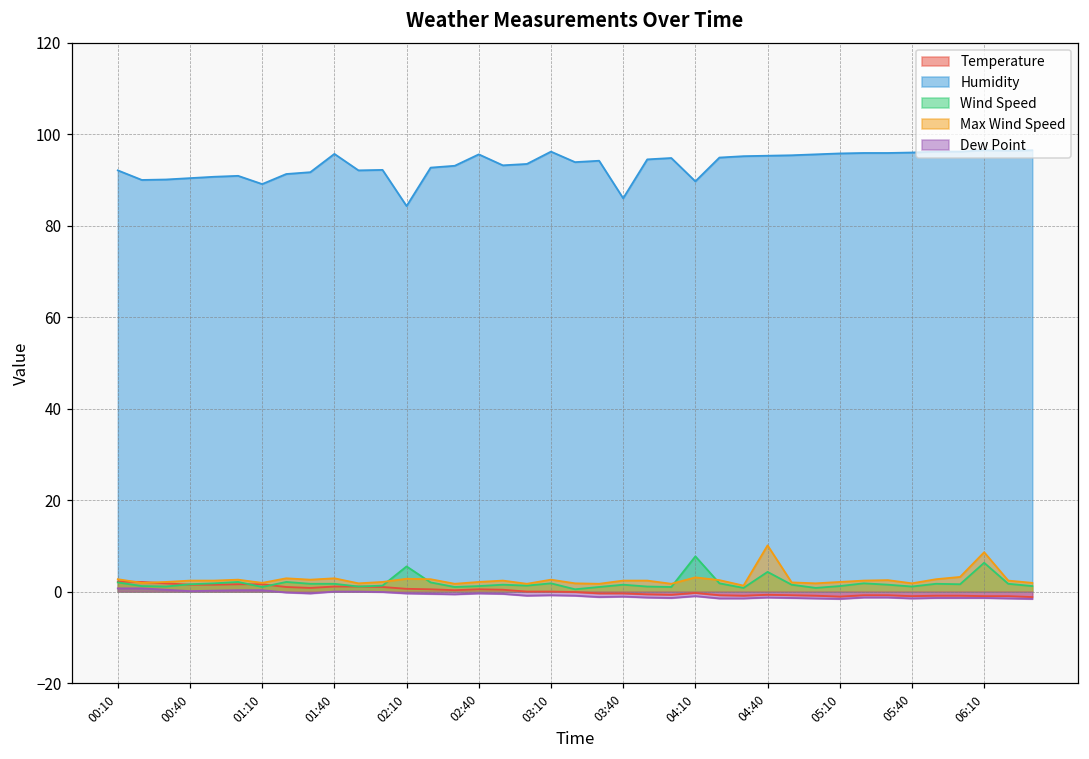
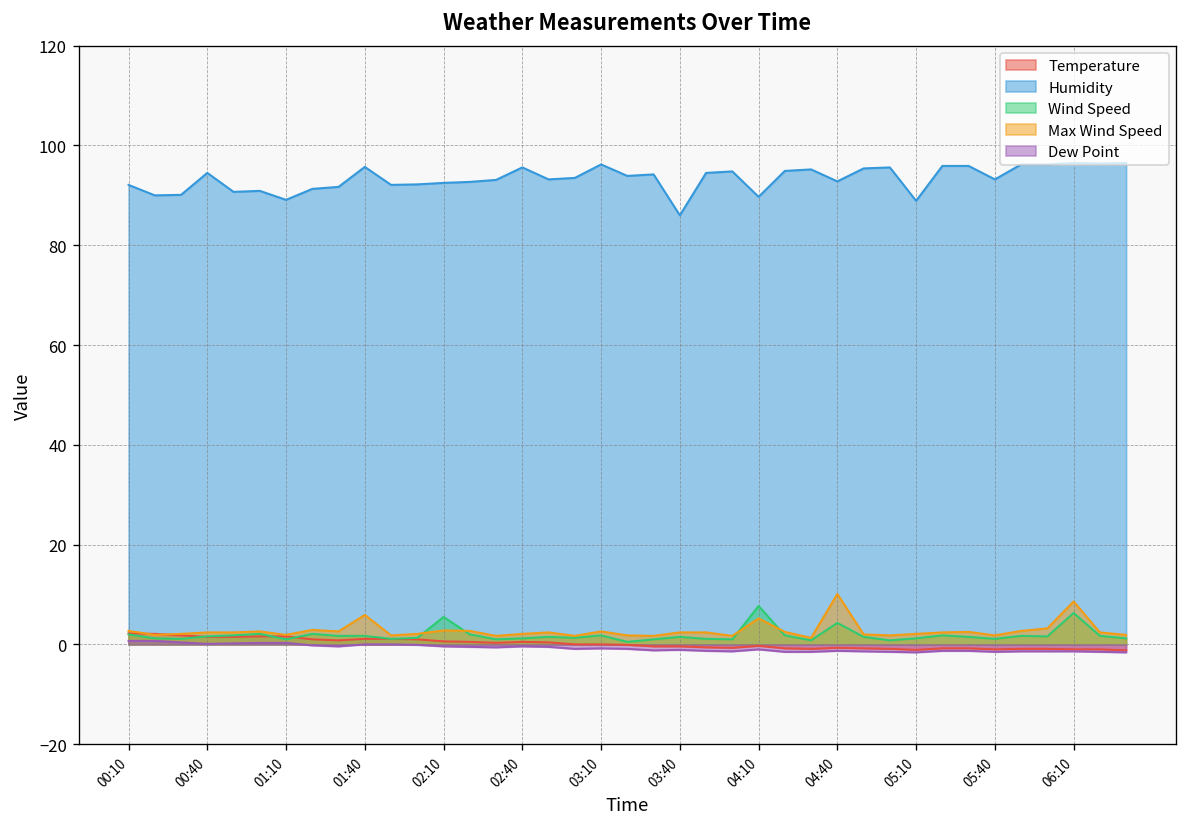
  {
    "Humidity": {
      "00:10": 92,
-     "00:40": 90,
+     "00:40": 95,
      "01:10": 89,
      "01:40": 96,
-     "02:10": 84,
+     "02:10": 93,
      "02:40": 96,
      "03:10": 96,
      "03:40": 86,
      "04:10": 90,
-     "04:40": 95,
-     "05:10": 96,
-     "05:40": 96
+     "04:40": 93,
+     "05:10": 89,
+     "05:40": 93
    },
    "Wind Speed": {
      "02:10": 6,
      "02:40": 1,
      "03:10": 2,
      "03:40": 2,
      "04:10": 8,
      "04:40": 4,
      "05:10": 1,
      "05:40": 1,
      "06:10": 6
    },
    "Max Wind Speed": {
      "00:40": 2,
-     "01:40": 3,
+     "01:40": 6,
      "02:10": 3,
      "02:40": 2,
      "03:10": 3,
      "03:40": 2,
-     "04:10": 3,
+     "04:10": 5,
      "04:40": 10,
      "05:10": 2,
      "05:40": 2,
      "06:10": 9
    }
  }
